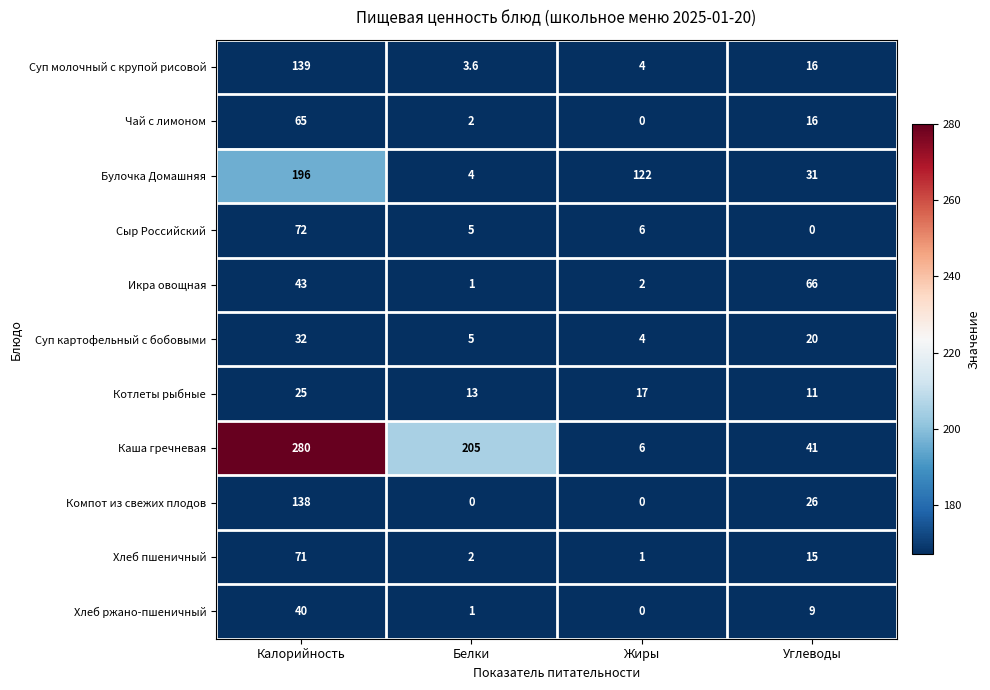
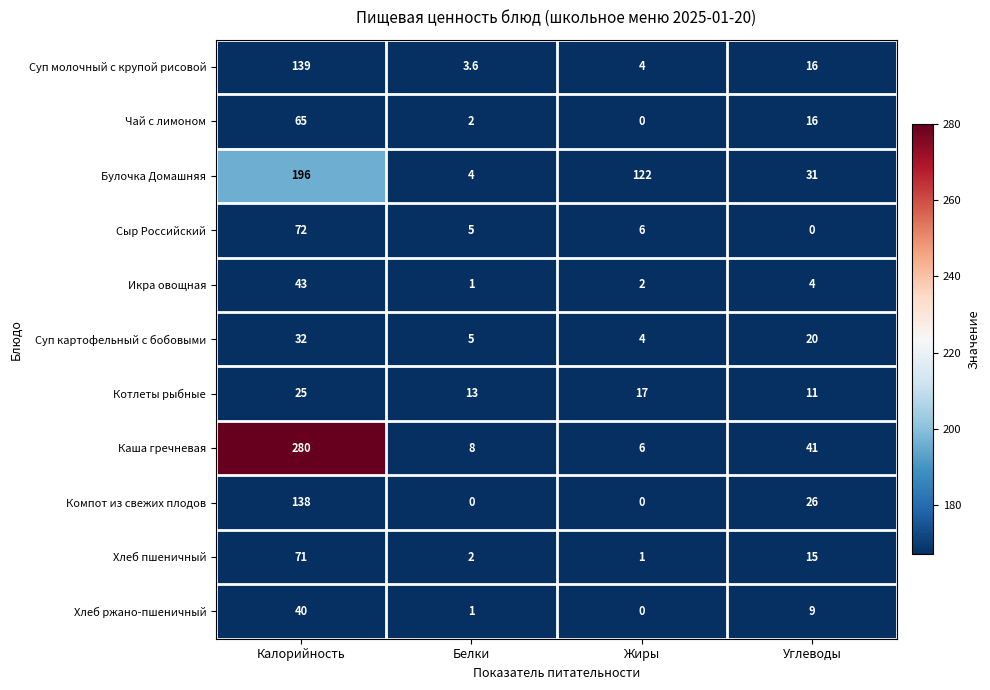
  {
    "Суп молочный с крупой рисовой": {
      "Калорийность": 139,
      "Белки": 3.6,
      "Жиры": 4,
      "Углеводы": 16
    },
    "Чай с лимоном": {
      "Калорийность": 65,
      "Белки": 2,
      "Жиры": 0,
      "Углеводы": 16
    },
    "Булочка Домашняя": {
      "Калорийность": 196,
      "Белки": 4,
      "Жиры": 122,
      "Углеводы": 31
    },
    "Сыр Российский": {
      "Калорийность": 72,
      "Белки": 5,
      "Жиры": 6,
      "Углеводы": 0
    },
    "Икра овощная": {
      "Калорийность": 43,
      "Белки": 1,
      "Жиры": 2,
-     "Углеводы": 66
+     "Углеводы": 4
    },
    "Суп картофельный с бобовыми": {
      "Калорийность": 32,
      "Белки": 5,
      "Жиры": 4,
      "Углеводы": 20
    },
    "Котлеты рыбные": {
      "Калорийность": 25,
      "Белки": 13,
      "Жиры": 17,
      "Углеводы": 11
    },
    "Каша гречневая": {
      "Калорийность": 280,
-     "Белки": 205,
+     "Белки": 8,
      "Жиры": 6,
      "Углеводы": 41
    },
    "Компот из свежих плодов": {
      "Калорийность": 138,
      "Белки": 0,
      "Жиры": 0,
      "Углеводы": 26
    },
    "Хлеб пшеничный": {
      "Калорийность": 71,
      "Белки": 2,
      "Жиры": 1,
      "Углеводы": 15
    },
    "Хлеб ржано-пшеничный": {
      "Калорийность": 40,
      "Белки": 1,
      "Жиры": 0,
      "Углеводы": 9
    }
  }
